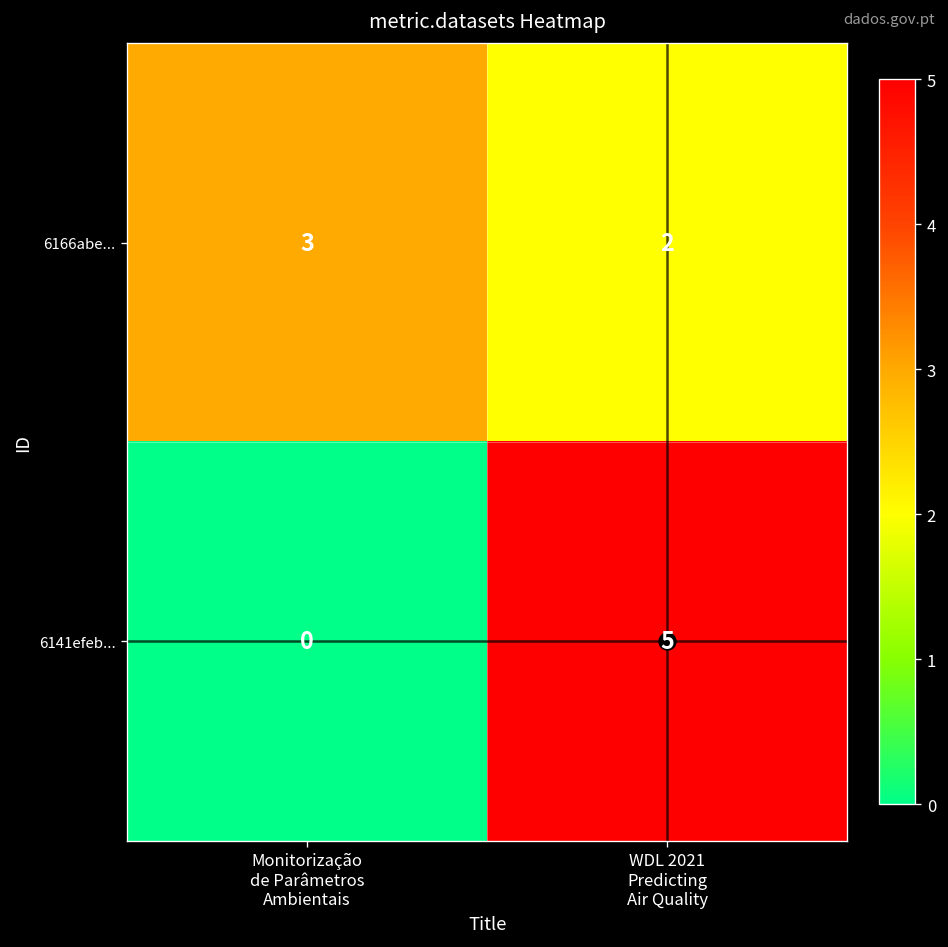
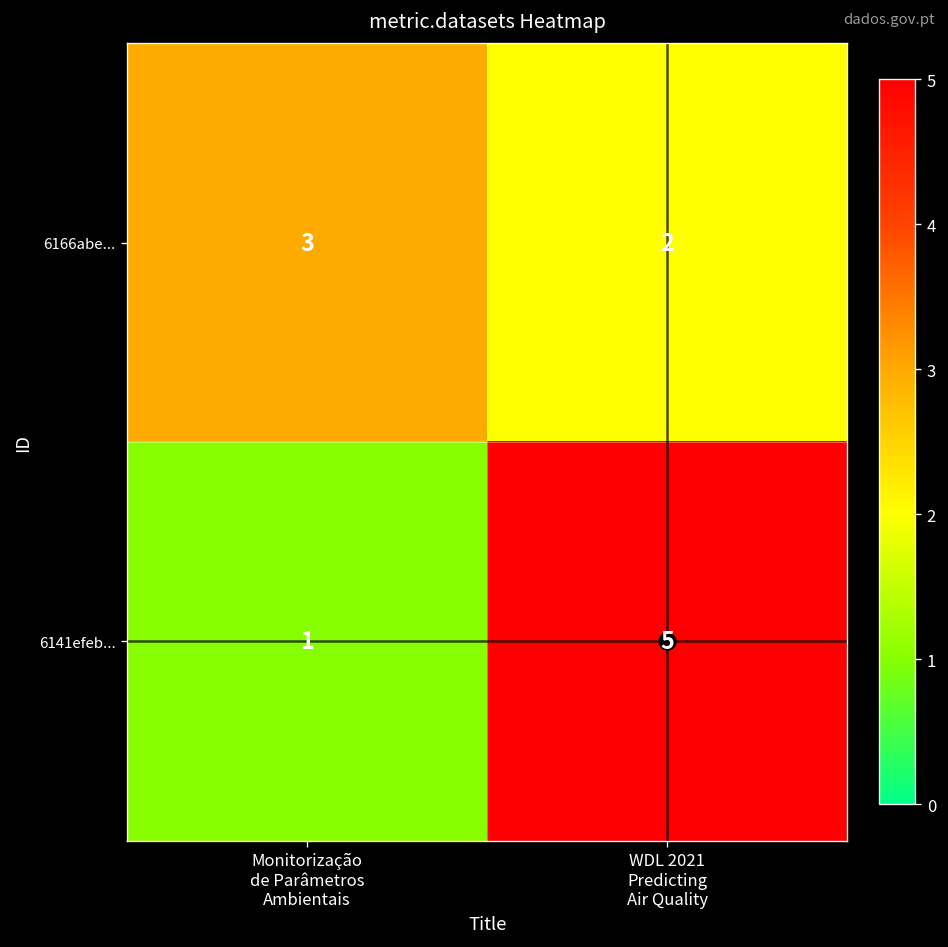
  {
    "6166abe...": {
      "Monitorização de Parâmetros Ambientais": 3,
      "WDL 2021 Predicting Air Quality": 2
    },
    "6141efeb...": {
-     "Monitorização de Parâmetros Ambientais": 0
+     "Monitorização de Parâmetros Ambientais": 1
    }
  }
